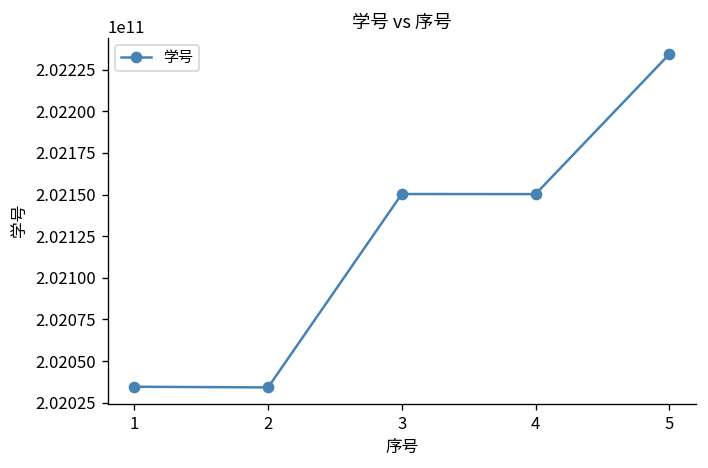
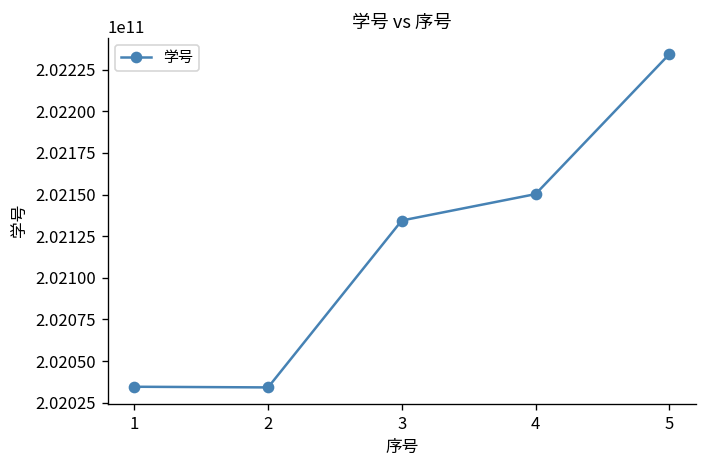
  {
    "1": 202035000000,
    "2": 202034000000,
-   "3": 202150000000,
+   "3": 202134000000,
    "4": 202150000000,
    "5": 202234000000
  }
